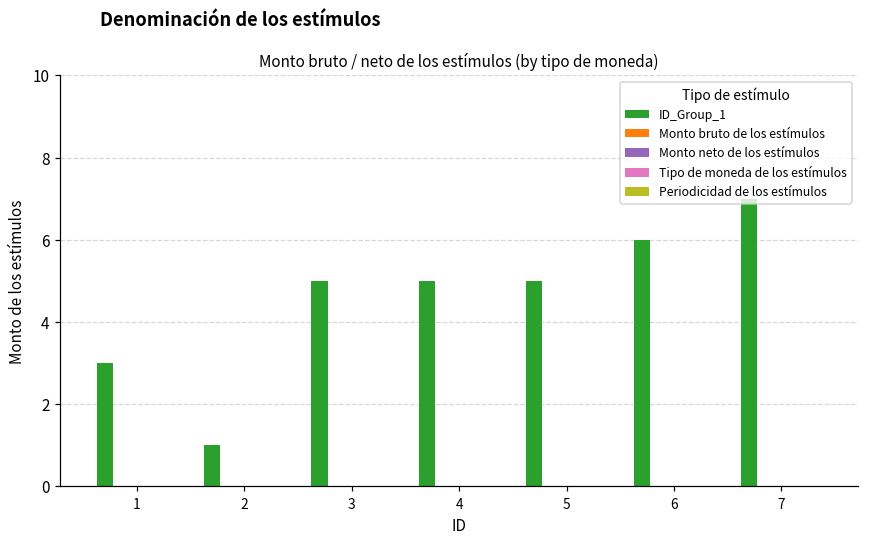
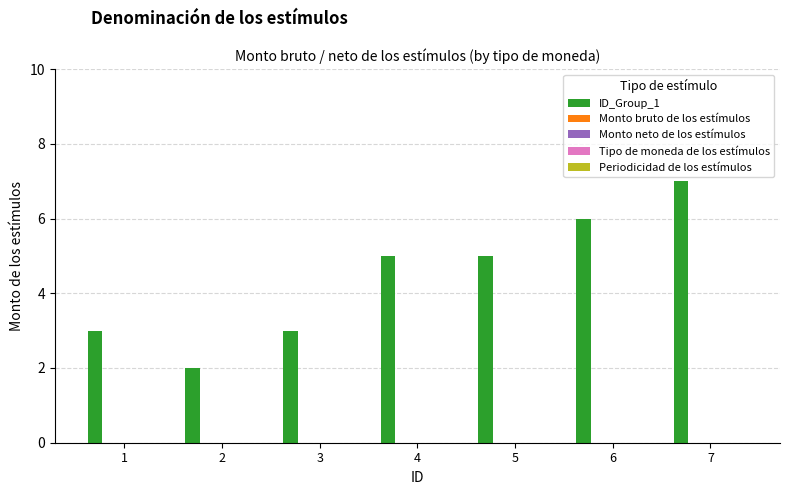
  {
    "ID_Group_1": {
      "1": 3,
-     "2": 1,
-     "3": 5,
+     "2": 2,
+     "3": 3,
      "4": 5,
      "5": 5,
      "6": 6,
      "7": 7
    },
    "Monto bruto de los estímulos": {
      "1": 0,
      "2": 0,
      "3": 0,
      "4": 0,
      "5": 0,
      "6": 0,
      "7": 0
    },
    "Monto neto de los estímulos": {
      "1": 0,
      "2": 0,
      "3": 0,
      "4": 0,
      "5": 0,
      "6": 0,
      "7": 0
    },
    "Tipo de moneda de los estímulos": {
      "1": 0,
      "2": 0,
      "3": 0,
      "4": 0,
      "5": 0,
      "6": 0,
      "7": 0
    },
    "Periodicidad de los estímulos": {
      "1": 0,
      "2": 0,
      "3": 0,
      "4": 0,
      "5": 0,
      "6": 0,
      "7": 0
    }
  }
